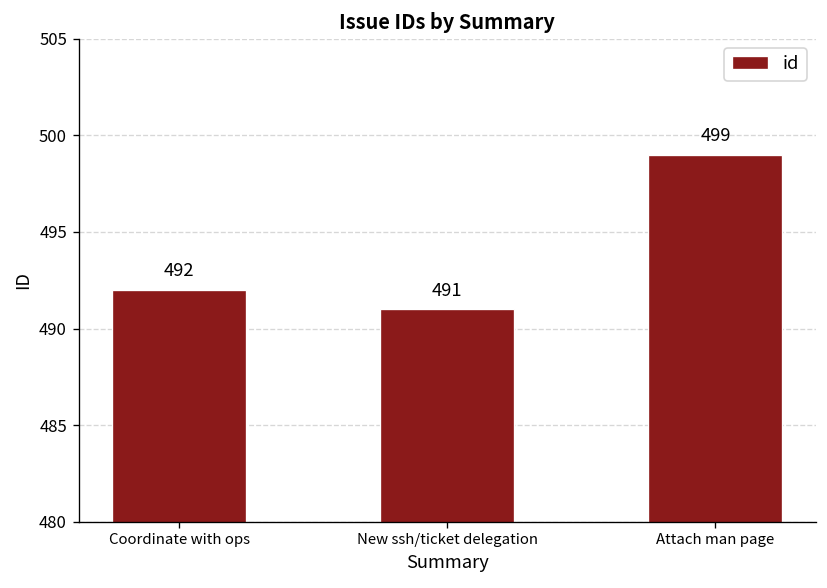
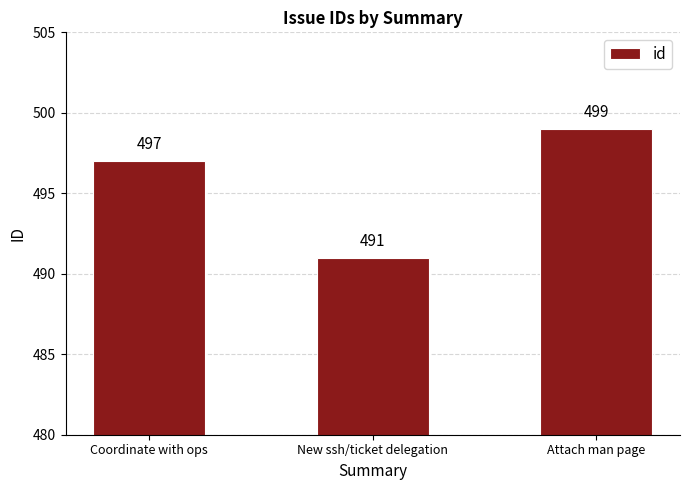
  {
-   "Coordinate with ops": 492,
+   "Coordinate with ops": 497,
    "New ssh/ticket delegation": 491,
    "Attach man page": 499
  }
